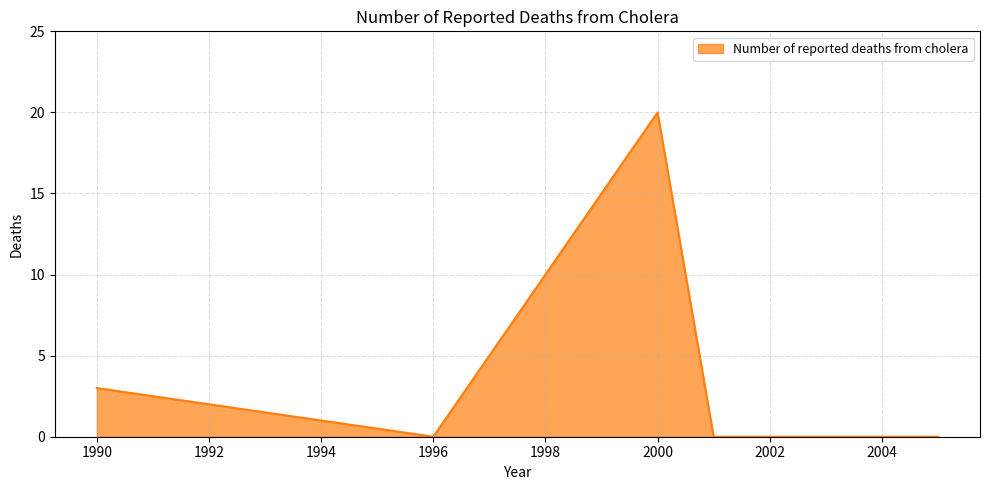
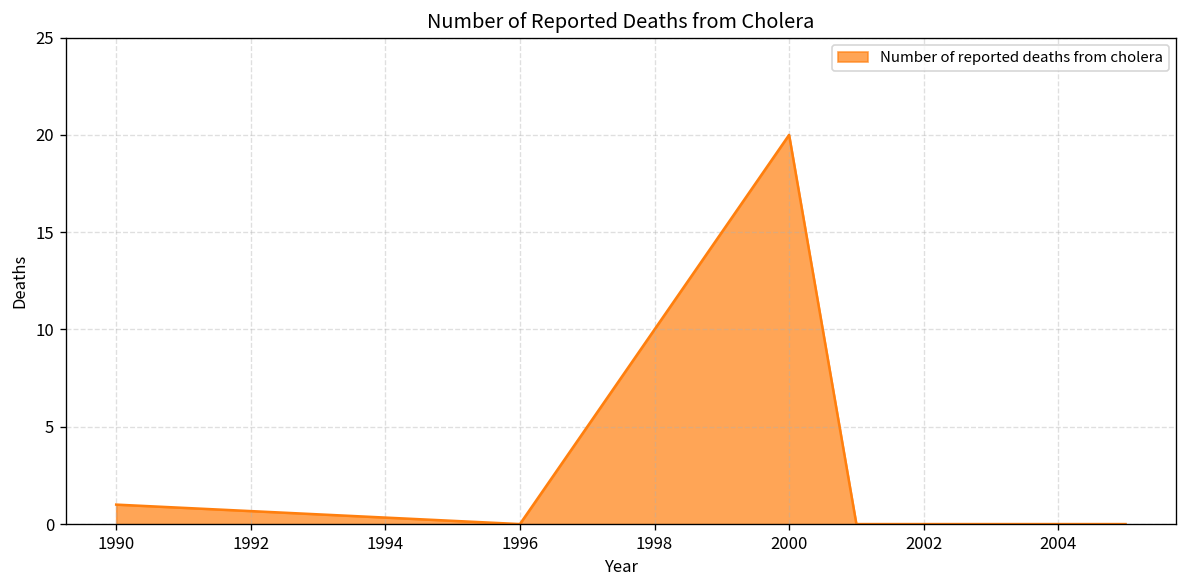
  {
-   "1990": 3,
+   "1990": 1,
    "1996": 0,
    "2000": 20
  }
